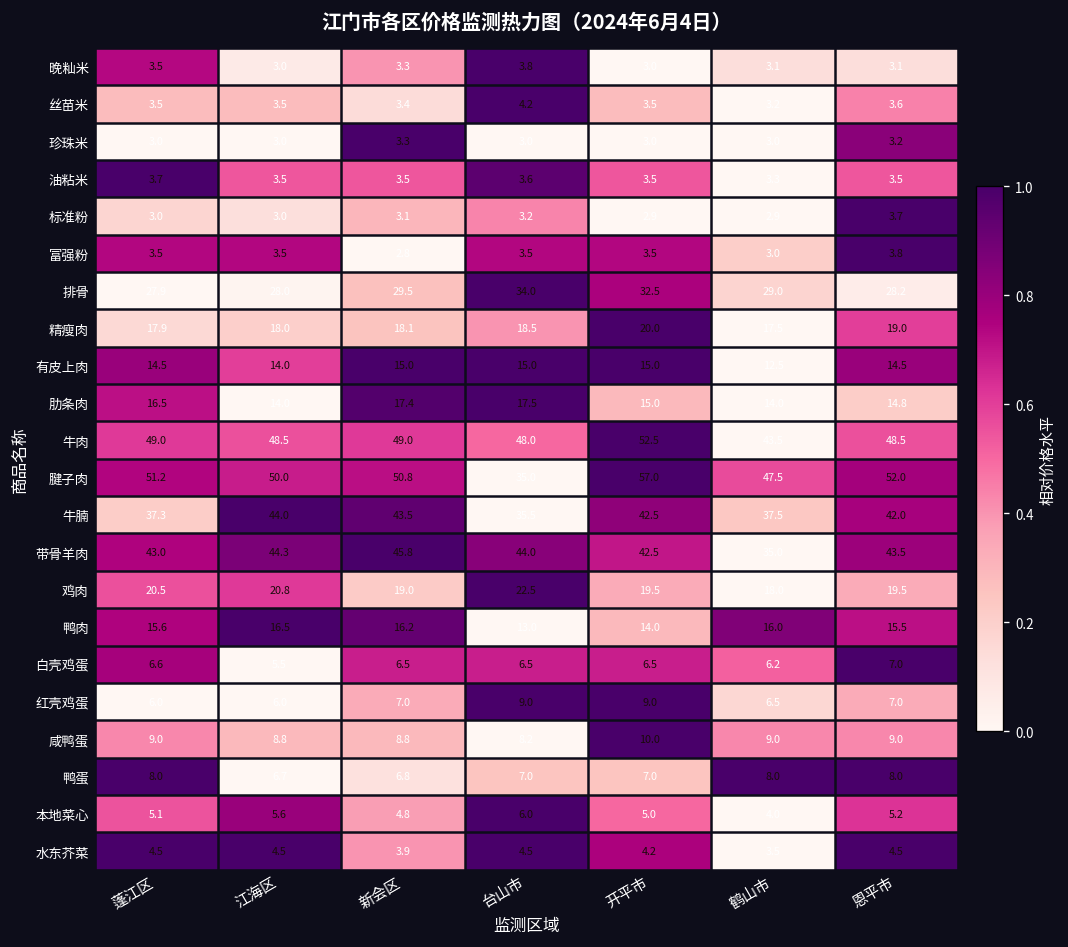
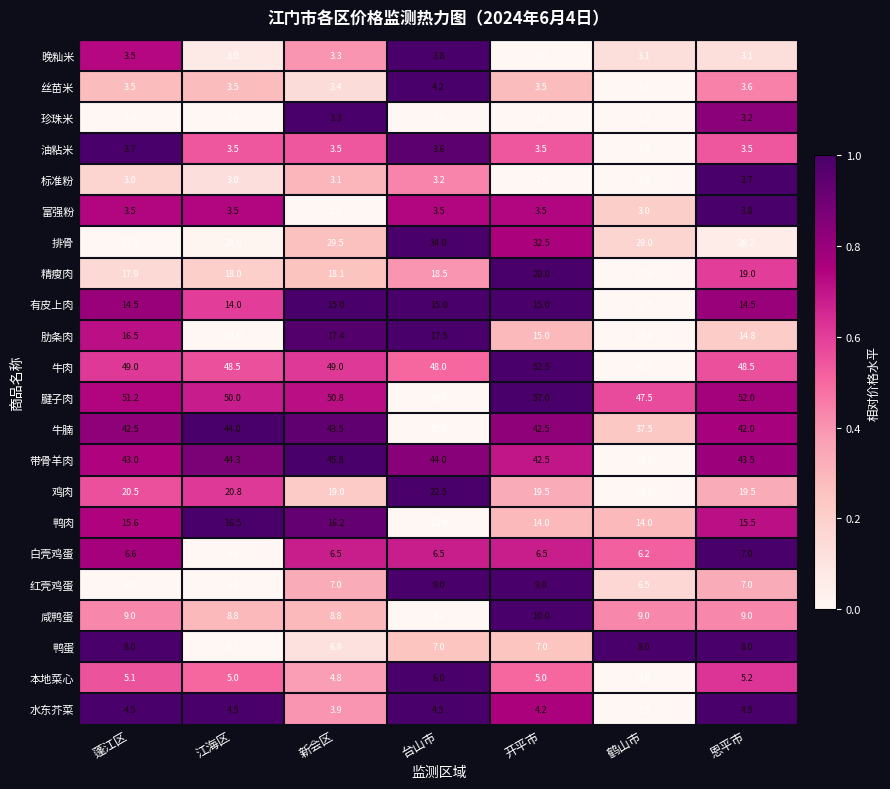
  {
    "晚籼米": {
      "蓬江区": 3.5,
      "新会区": 3.3,
      "台山市": 3.8
    },
    "丝苗米": {
      "蓬江区": 3.5,
      "江海区": 3.5,
      "台山市": 4.2,
      "开平市": 3.5,
      "恩平市": 3.6
    },
    "珍珠米": {
      "新会区": 3.3,
      "恩平市": 3.2
    },
    "油粘米": {
      "蓬江区": 3.7,
      "江海区": 3.5,
      "新会区": 3.5,
      "台山市": 3.6,
      "开平市": 3.5,
      "恩平市": 3.5
    },
    "标准粉": {
      "新会区": 3.1,
      "台山市": 3.2,
      "恩平市": 3.7
    },
    "富强粉": {
      "蓬江区": 3.5,
      "江海区": 3.5,
      "台山市": 3.5,
      "开平市": 3.5,
      "鹤山市": 3.0,
      "恩平市": 3.8
    },
    "排骨": {
      "新会区": 29.5,
      "台山市": 34.0,
      "开平市": 32.5
    },
    "精瘦肉": {
      "江海区": 18.0,
      "新会区": 18.1,
      "台山市": 18.5,
      "开平市": 20.0,
      "恩平市": 19.0
    },
    "有皮上肉": {
      "蓬江区": 14.5,
      "江海区": 14.0,
      "新会区": 15.0,
      "台山市": 15.0,
      "开平市": 15.0,
      "恩平市": 14.5
    },
    "肋条肉": {
      "蓬江区": 16.5,
      "新会区": 17.4,
      "台山市": 17.5,
      "开平市": 15.0,
      "恩平市": 14.8
    },
    "牛肉": {
      "蓬江区": 49.0,
      "江海区": 48.5,
      "新会区": 49.0,
      "台山市": 48.0,
      "开平市": 52.5,
      "恩平市": 48.5
    },
    "腱子肉": {
      "蓬江区": 51.2,
      "江海区": 50.0,
      "新会区": 50.8,
      "开平市": 57.0,
      "鹤山市": 47.5,
      "恩平市": 52.0
    },
    "牛腩": {
-     "蓬江区": 37.3,
+     "蓬江区": 42.5,
      "江海区": 44.0,
      "新会区": 43.5,
      "开平市": 42.5,
      "鹤山市": 37.5,
      "恩平市": 42.0
    },
    "带骨羊肉": {
      "蓬江区": 43.0,
      "江海区": 44.3,
      "新会区": 45.8,
      "台山市": 44.0,
      "开平市": 42.5,
      "恩平市": 43.5
    },
    "鸡肉": {
      "蓬江区": 20.5,
      "江海区": 20.8,
      "新会区": 19.0,
      "台山市": 22.5,
      "开平市": 19.5,
      "恩平市": 19.5
    },
    "鸭肉": {
      "蓬江区": 15.6,
      "江海区": 16.5,
      "新会区": 16.2,
      "开平市": 14.0,
-     "鹤山市": 16.0,
+     "鹤山市": 14.0,
      "恩平市": 15.5
    },
    "白壳鸡蛋": {
      "蓬江区": 6.6,
      "新会区": 6.5,
      "台山市": 6.5,
      "开平市": 6.5,
      "鹤山市": 6.2,
      "恩平市": 7.0
    },
    "红壳鸡蛋": {
      "新会区": 7.0,
      "台山市": 9.0,
      "开平市": 9.0,
      "恩平市": 7.0
    },
    "咸鸭蛋": {
      "蓬江区": 9.0,
      "江海区": 8.8,
      "新会区": 8.8,
      "开平市": 10.0,
      "鹤山市": 9.0,
      "恩平市": 9.0
    },
    "鸭蛋": {
      "蓬江区": 8.0,
      "台山市": 7.0,
      "开平市": 7.0,
      "鹤山市": 8.0,
      "恩平市": 8.0
    },
    "本地菜心": {
      "蓬江区": 5.1,
-     "江海区": 5.6,
+     "江海区": 5.0,
      "新会区": 4.8,
      "台山市": 6.0,
      "开平市": 5.0,
      "恩平市": 5.2
    },
    "水东芥菜": {
      "蓬江区": 4.5,
      "江海区": 4.5,
      "新会区": 3.9,
      "台山市": 4.5,
      "开平市": 4.2,
      "恩平市": 4.5
    }
  }
